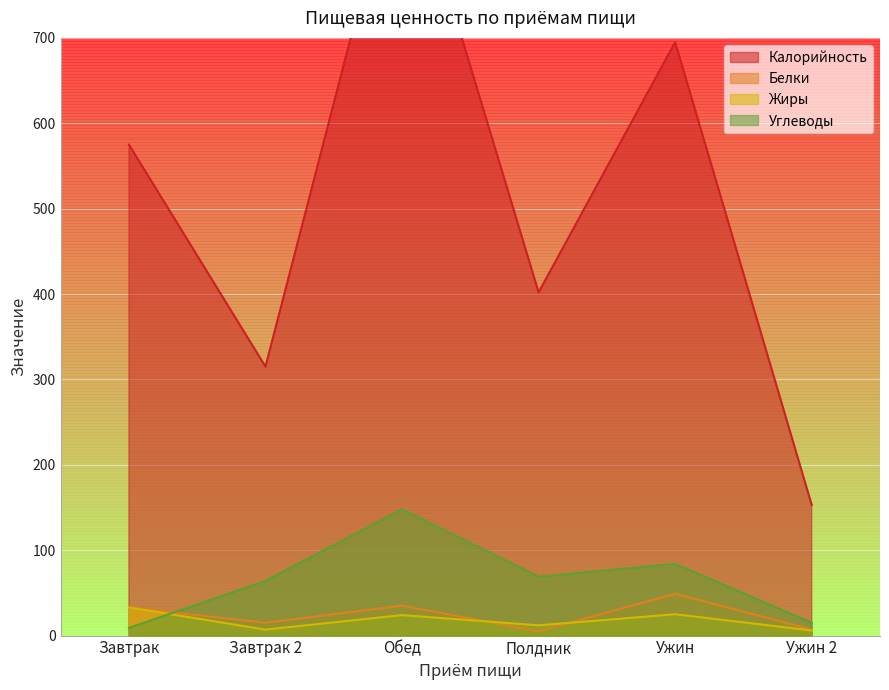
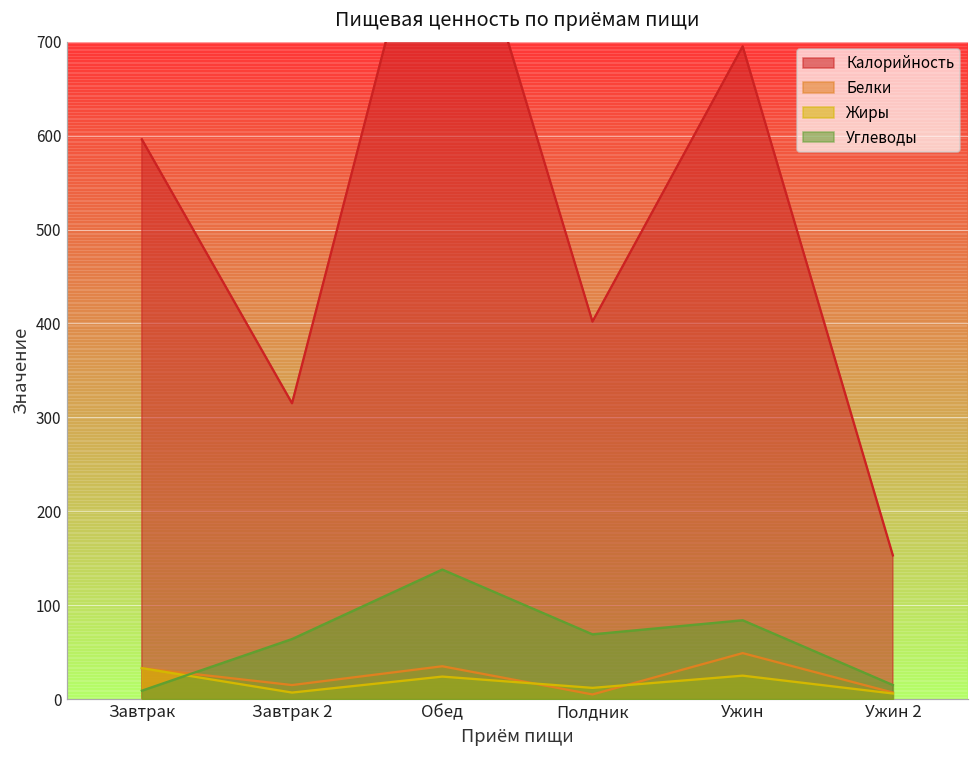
  {
    "Калорийность": {
-     "Завтрак": 580,
+     "Завтрак": 600,
      "Завтрак 2": 320,
      "Полдник": 400,
      "Ужин": 700,
      "Ужин 2": 150
    },
    "Углеводы": {
      "Завтрак": 10,
      "Завтрак 2": 60,
-     "Обед": 150,
+     "Обед": 140,
      "Полдник": 70,
      "Ужин": 80,
      "Ужин 2": 20
    }
  }
